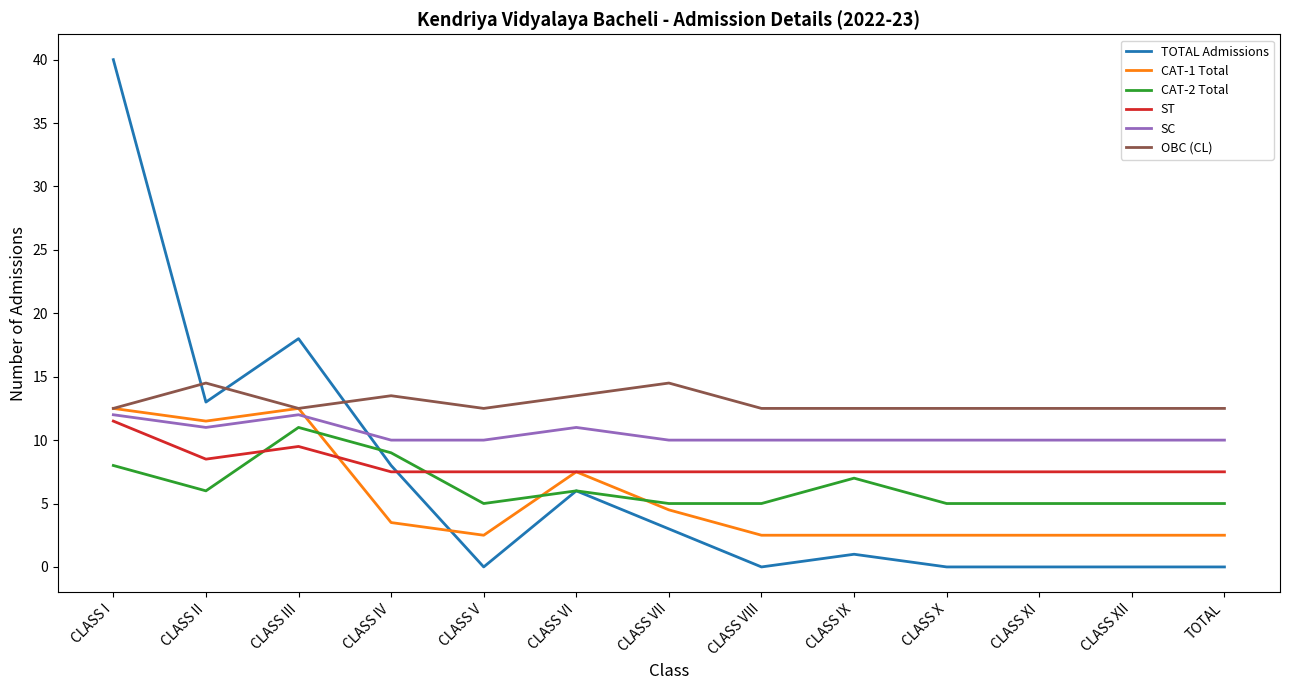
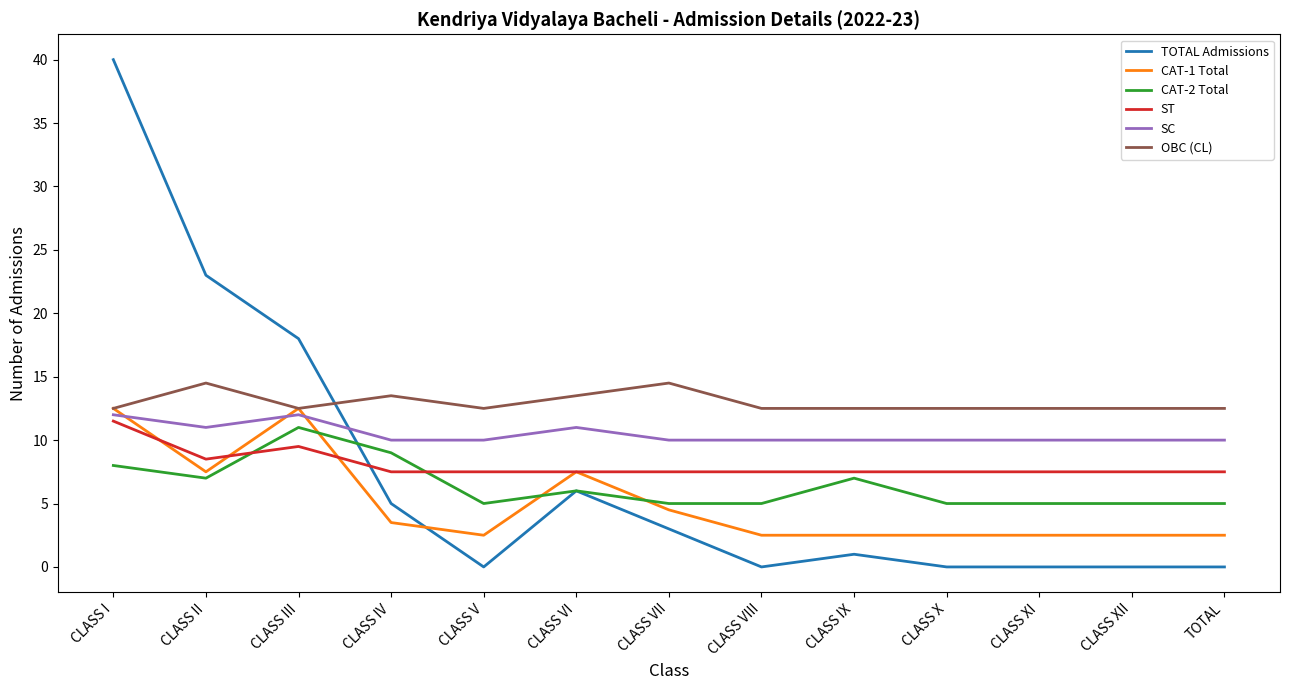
  {
    "TOTAL Admissions": {
      "CLASS I": 40,
-     "CLASS II": 13,
+     "CLASS II": 23,
      "CLASS III": 18,
-     "CLASS IV": 8,
+     "CLASS IV": 5,
      "CLASS V": 0,
      "CLASS VII": 3,
      "CLASS VIII": 0,
      "CLASS IX": 1,
      "CLASS X": 0,
      "CLASS XI": 0,
      "CLASS XII": 0,
      "TOTAL": 0
    },
    "CAT-1 Total": {
-     "CLASS II": 11.5,
+     "CLASS II": 7.5,
      "CLASS IV": 3.5,
      "CLASS V": 2.5,
      "CLASS VII": 4.5,
      "CLASS VIII": 2.5,
      "CLASS IX": 2.5,
      "CLASS X": 2.5,
      "CLASS XI": 2.5,
      "CLASS XII": 2.5,
      "TOTAL": 2.5
    },
    "CAT-2 Total": {
      "CLASS I": 8.0,
-     "CLASS II": 6.0,
+     "CLASS II": 7.0,
      "CLASS III": 11.0,
      "CLASS IV": 9.0,
      "CLASS V": 5.0,
      "CLASS VII": 5.0,
      "CLASS VIII": 5.0,
      "CLASS IX": 7.0,
      "CLASS X": 5.0,
      "CLASS XI": 5.0,
      "CLASS XII": 5.0,
      "TOTAL": 5.0
    },
    "ST": {
      "CLASS I": 11.5,
      "CLASS II": 8.5,
      "CLASS III": 9.5,
      "CLASS IV": 7.5,
      "CLASS V": 7.5,
      "CLASS VII": 7.5,
      "CLASS VIII": 7.5,
      "CLASS IX": 7.5,
      "CLASS X": 7.5,
      "CLASS XI": 7.5,
      "CLASS XII": 7.5,
      "TOTAL": 7.5
    },
    "SC": {
      "CLASS I": 12.0,
      "CLASS II": 11.0,
      "CLASS III": 12.0,
      "CLASS IV": 10.0,
      "CLASS V": 10.0,
      "CLASS VI": 11.0,
      "CLASS VII": 10.0,
      "CLASS VIII": 10.0,
      "CLASS IX": 10.0,
      "CLASS X": 10.0,
      "CLASS XI": 10.0,
      "CLASS XII": 10.0,
      "TOTAL": 10.0
    },
    "OBC (CL)": {
      "CLASS II": 14.5,
      "CLASS IV": 13.5,
      "CLASS V": 12.5,
      "CLASS VI": 13.5,
      "CLASS VII": 14.5,
      "CLASS VIII": 12.5,
      "CLASS IX": 12.5,
      "CLASS X": 12.5,
      "CLASS XI": 12.5,
      "CLASS XII": 12.5,
      "TOTAL": 12.5
    }
  }
